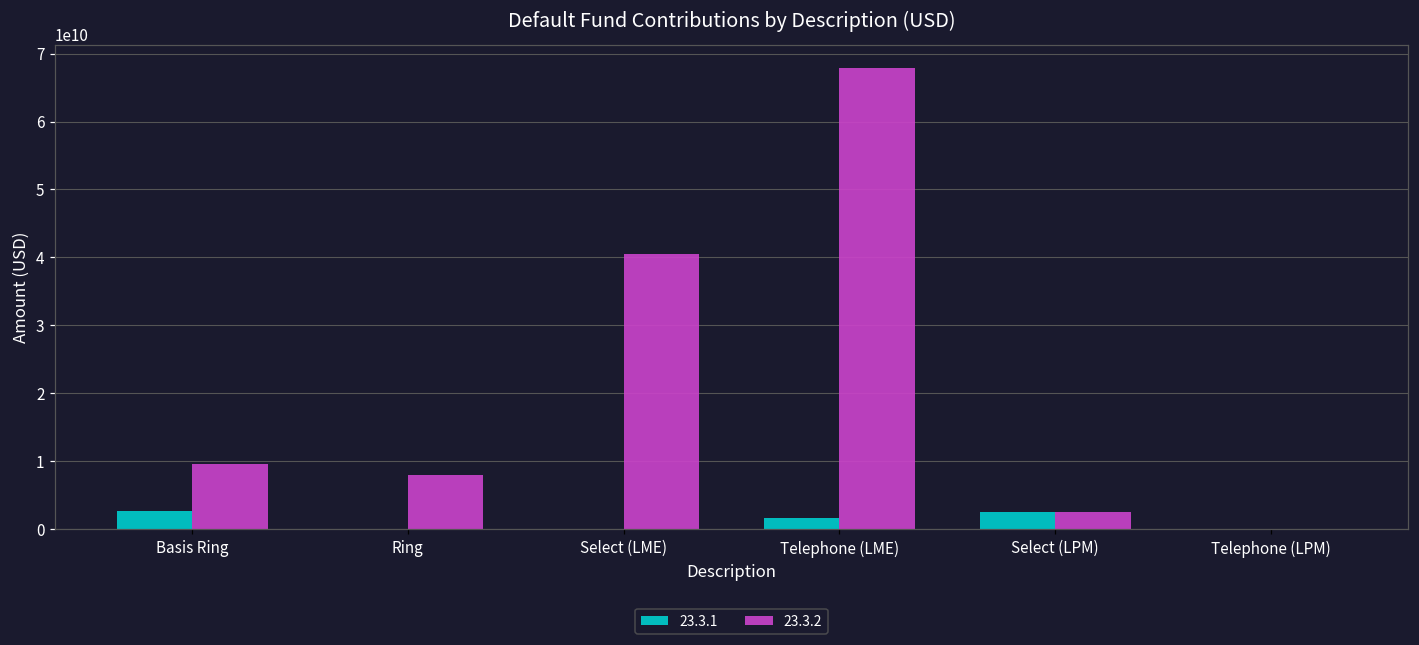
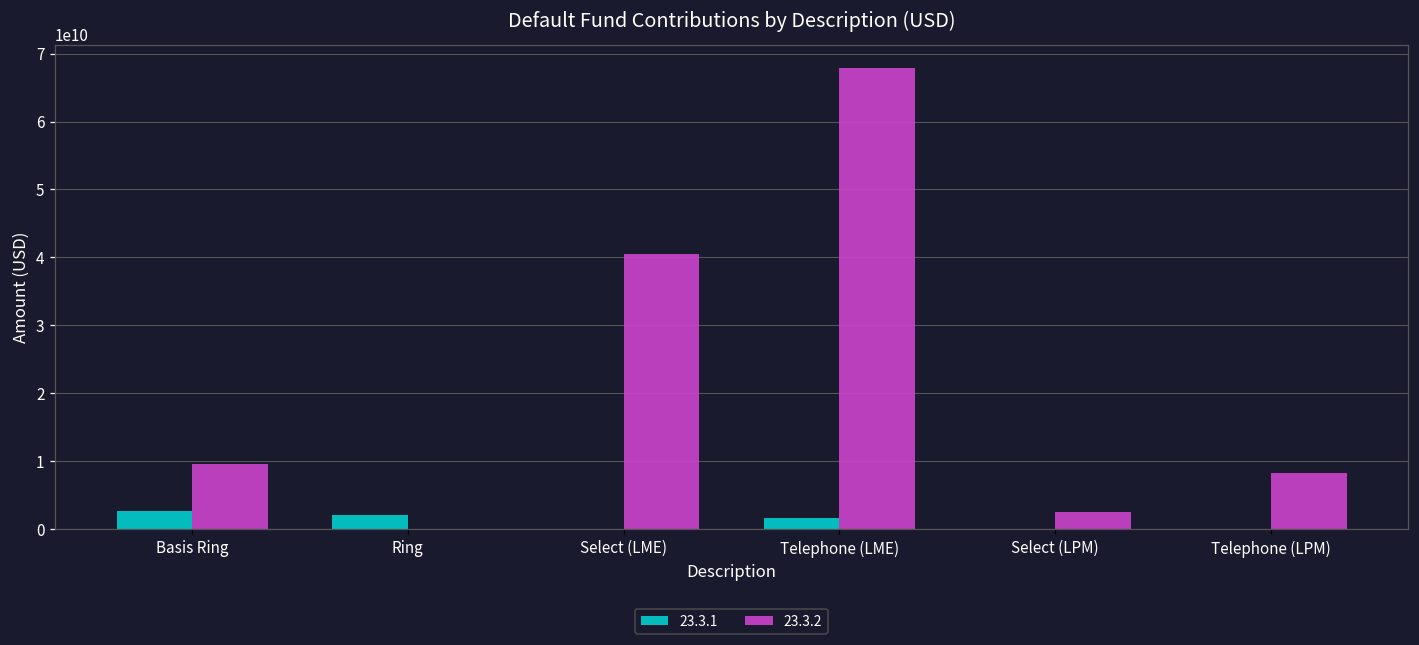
  {
    "23.3.1": {
      "Basis Ring": 3000000000,
-     "Ring": 0,
+     "Ring": 2000000000,
      "Telephone (LME)": 2000000000,
-     "Select (LPM)": 3000000000,
+     "Select (LPM)": 0,
      "Telephone (LPM)": 0
    },
    "23.3.2": {
      "Basis Ring": 10000000000,
-     "Ring": 8000000000,
+     "Ring": 0,
      "Select (LME)": 40000000000,
      "Telephone (LME)": 68000000000,
      "Select (LPM)": 3000000000,
-     "Telephone (LPM)": 0
+     "Telephone (LPM)": 8000000000
    }
  }
